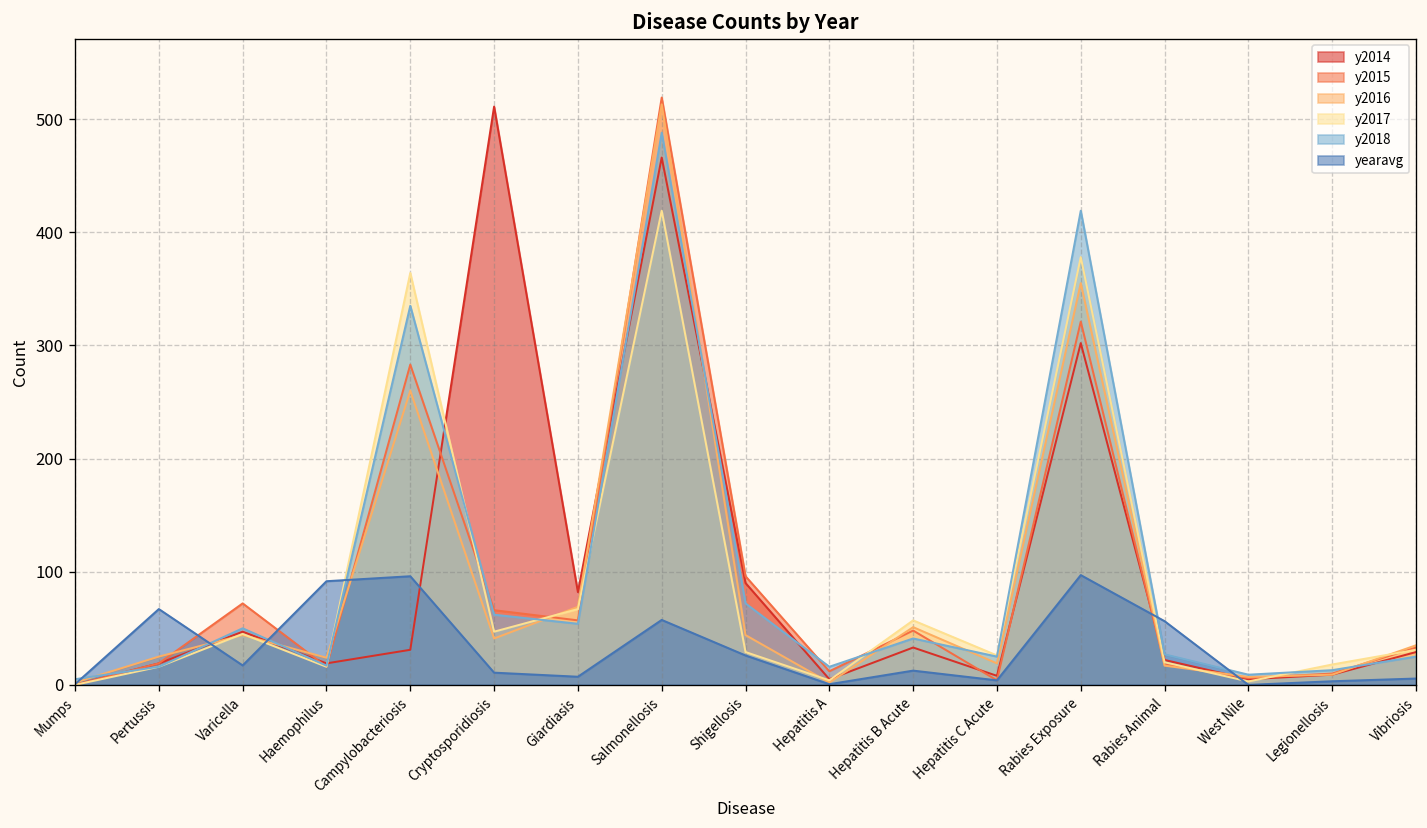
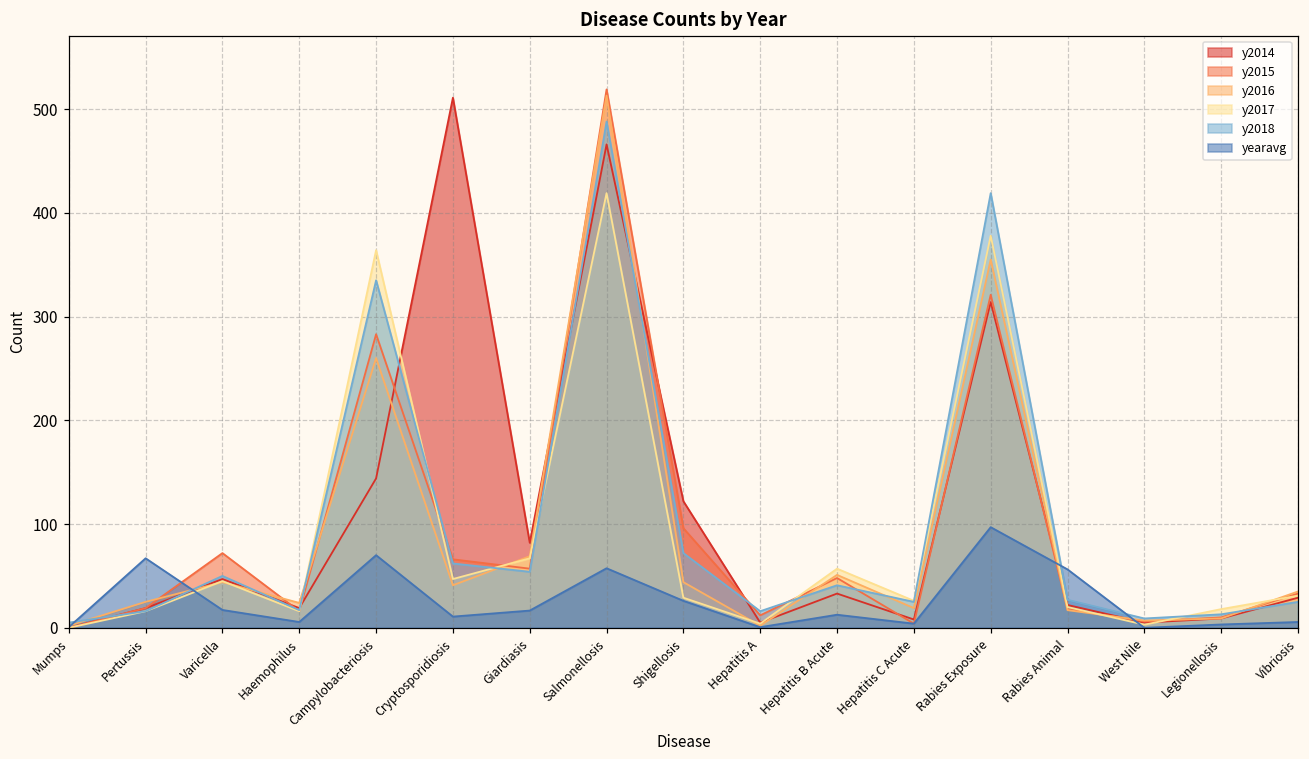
  {
    "y2014": {
-     "Campylobacteriosis": 30,
+     "Campylobacteriosis": 140,
      "Cryptosporidiosis": 510,
      "Giardiasis": 80,
      "Salmonellosis": 470,
-     "Shigellosis": 90,
+     "Shigellosis": 120,
      "Hepatitis B Acute": 30,
      "Hepatitis C Acute": 10,
-     "Rabies Exposure": 300
+     "Rabies Exposure": 310
    },
    "y2018": {
      "Mumps": 10,
      "Varicella": 50,
      "Campylobacteriosis": 340,
      "Cryptosporidiosis": 60,
      "Giardiasis": 50,
      "Salmonellosis": 490,
      "Shigellosis": 70,
      "Hepatitis A": 20,
      "Hepatitis B Acute": 40,
      "Rabies Exposure": 420,
      "Rabies Animal": 30,
      "Legionellosis": 10,
      "Vibriosis": 30
    },
    "yearavg": {
      "Pertussis": 70,
      "Varicella": 20,
-     "Haemophilus": 90,
-     "Campylobacteriosis": 100,
+     "Haemophilus": 10,
+     "Campylobacteriosis": 70,
      "Cryptosporidiosis": 10,
-     "Giardiasis": 10,
+     "Giardiasis": 20,
      "Salmonellosis": 60,
      "Shigellosis": 30,
      "Hepatitis B Acute": 10,
      "Rabies Exposure": 100,
      "Rabies Animal": 60,
      "West Nile": 0,
      "Legionellosis": 0,
      "Vibriosis": 10
    }
  }
